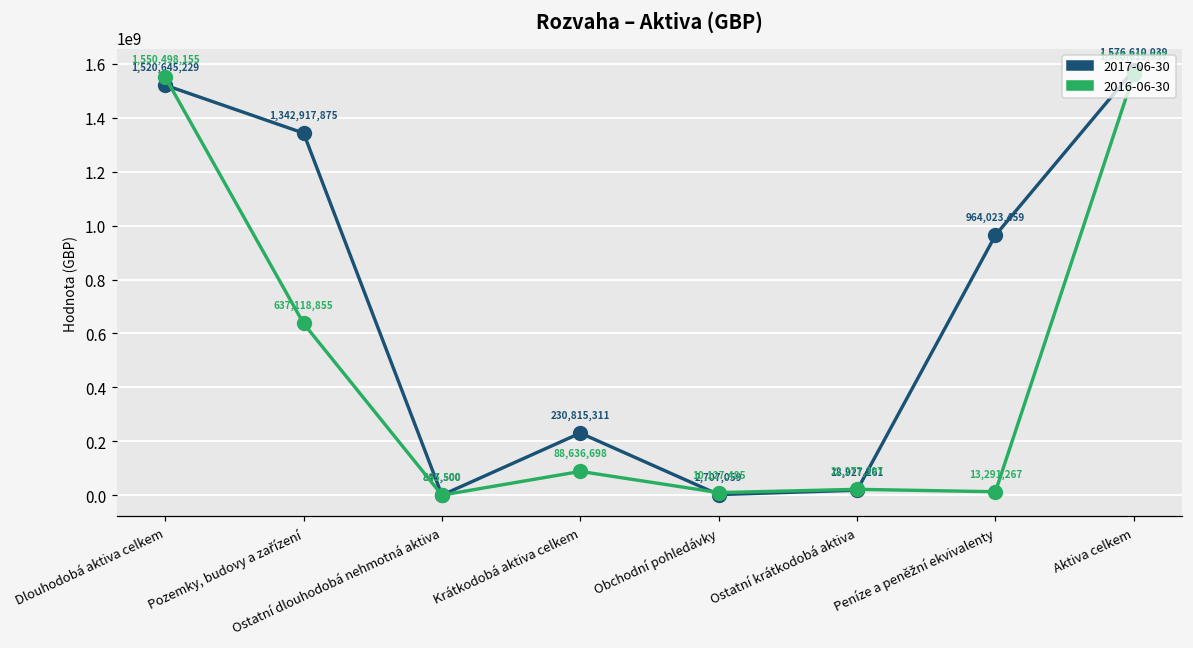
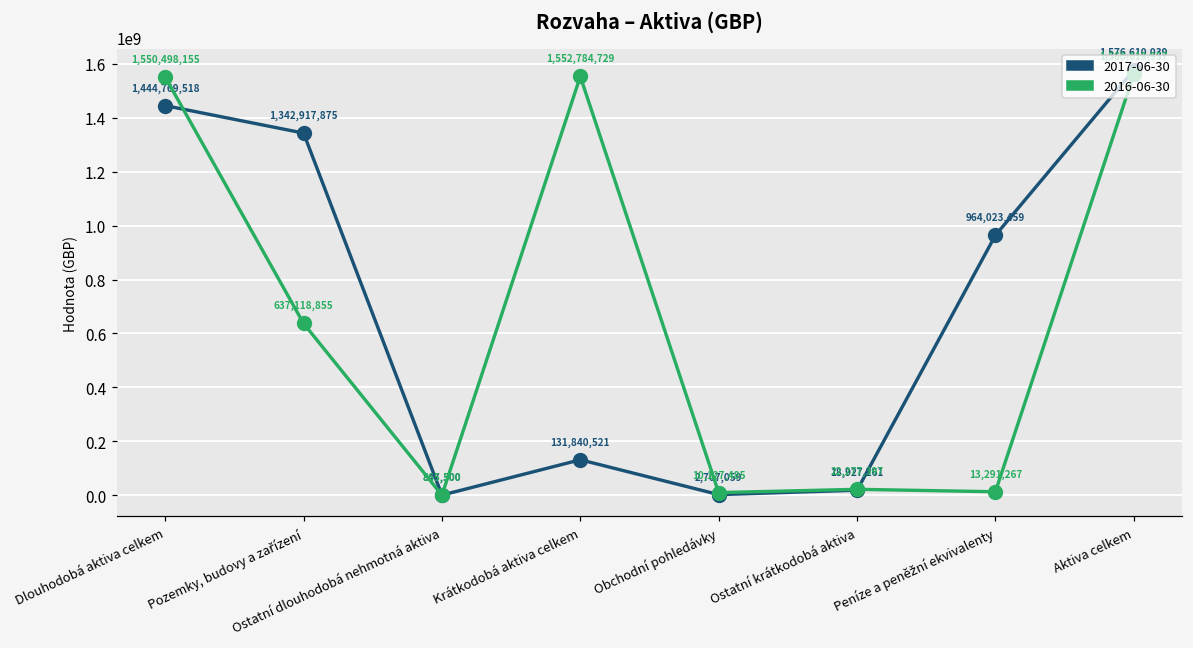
  {
    "2017-06-30": {
-     "Dlouhodobá aktiva celkem": "1,520,645,229",
+     "Dlouhodobá aktiva celkem": "1,444,769,518",
      "Pozemky, budovy a zařízení": "1,342,917,875",
-     "Krátkodobá aktiva celkem": "230,815,311",
+     "Krátkodobá aktiva celkem": "131,840,521",
      "Peníze a peněžní ekvivalenty": "964,023,459"
    },
    "2016-06-30": {
      "Dlouhodobá aktiva celkem": "1,550,498,155",
      "Pozemky, budovy a zařízení": "637,118,855",
-     "Krátkodobá aktiva celkem": "88,636,698",
+     "Krátkodobá aktiva celkem": "1,552,784,729",
      "Peníze a peněžní ekvivalenty": "13,291,267"
    }
  }
